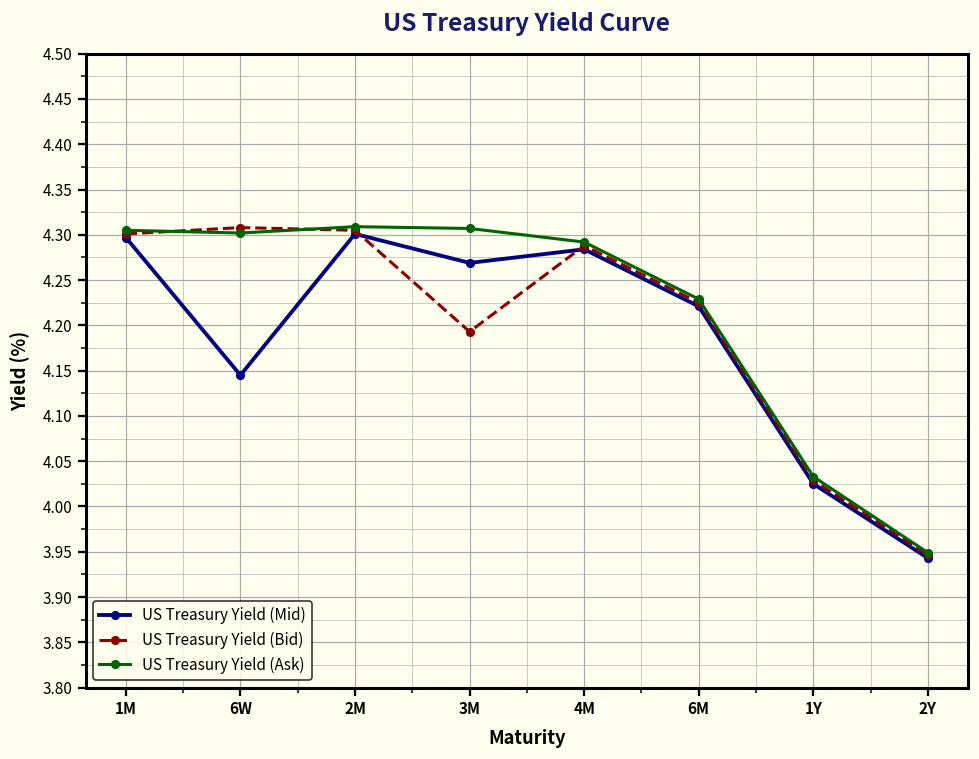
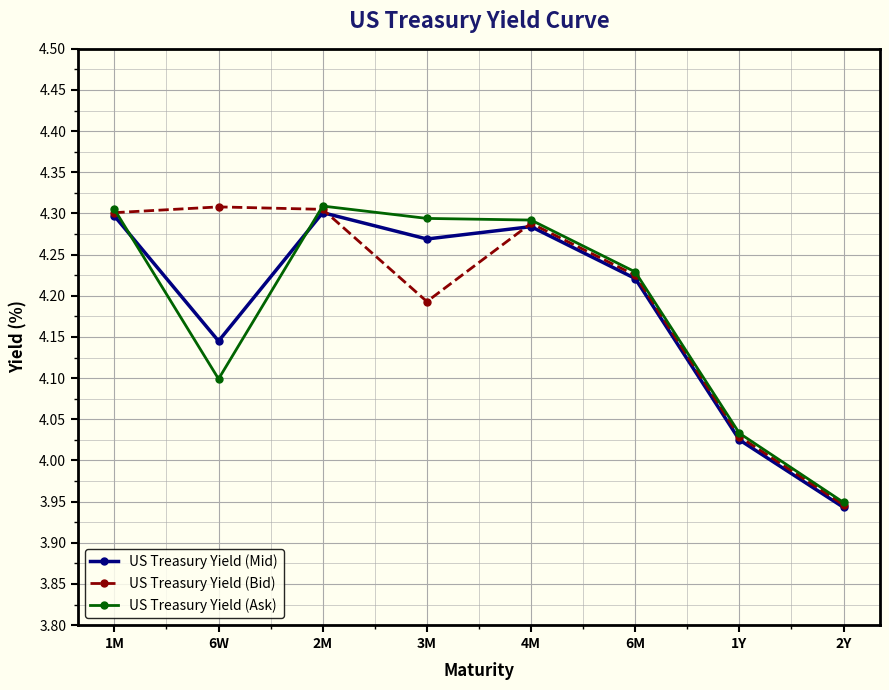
  {
    "US Treasury Yield (Mid)": {
      "1M": 4.30,
      "6W": 4.15,
      "2M": 4.30,
      "3M": 4.27,
      "4M": 4.28,
      "6M": 4.22,
      "1Y": 4.03
    },
    "US Treasury Yield (Bid)": {
      "1M": 4.30,
      "6W": 4.31,
      "2M": 4.31,
      "3M": 4.19,
      "4M": 4.29,
      "6M": 4.23,
      "1Y": 4.03
    },
    "US Treasury Yield (Ask)": {
      "1M": 4.31,
-     "6W": 4.30,
+     "6W": 4.10,
      "2M": 4.31,
-     "3M": 4.31,
+     "3M": 4.29,
      "4M": 4.29,
      "6M": 4.23,
      "1Y": 4.03
    }
  }
